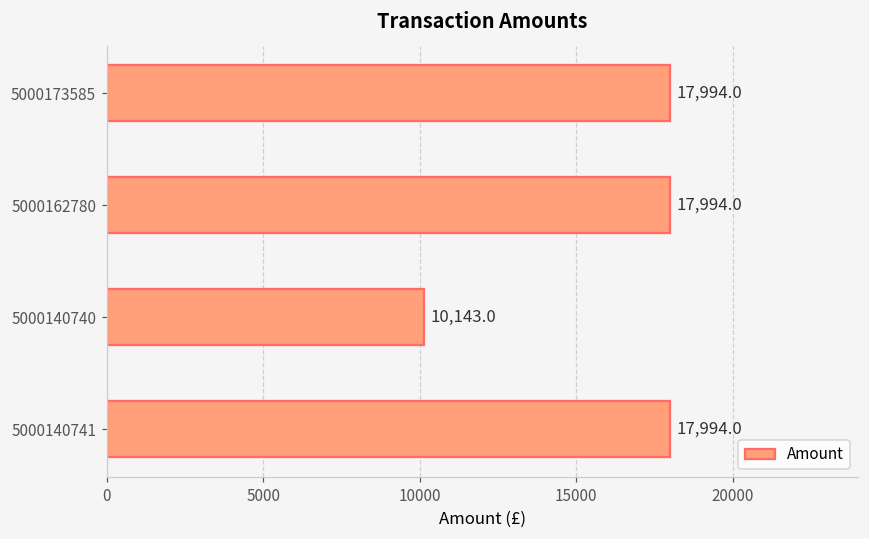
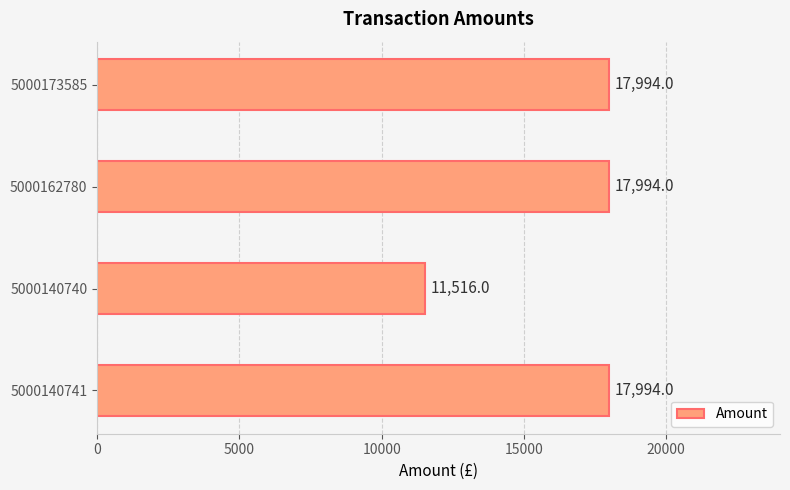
  {
    "5000173585": "17,994.0",
    "5000162780": "17,994.0",
-   "5000140740": "10,143.0",
+   "5000140740": "11,516.0",
    "5000140741": "17,994.0"
  }
